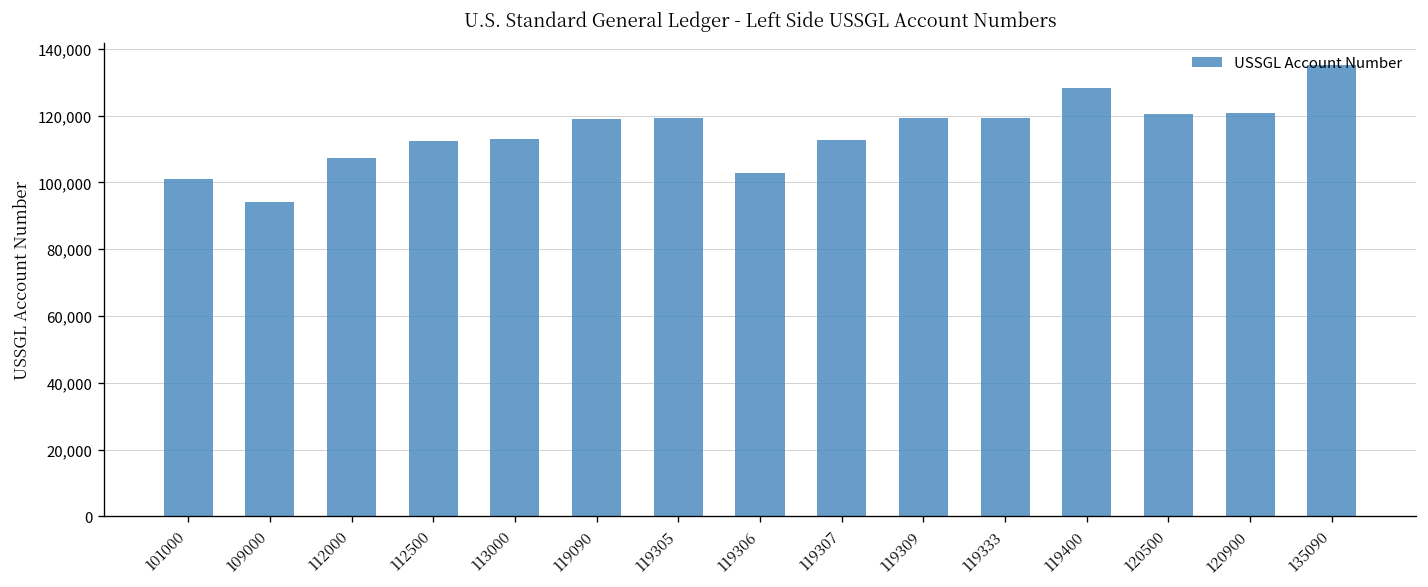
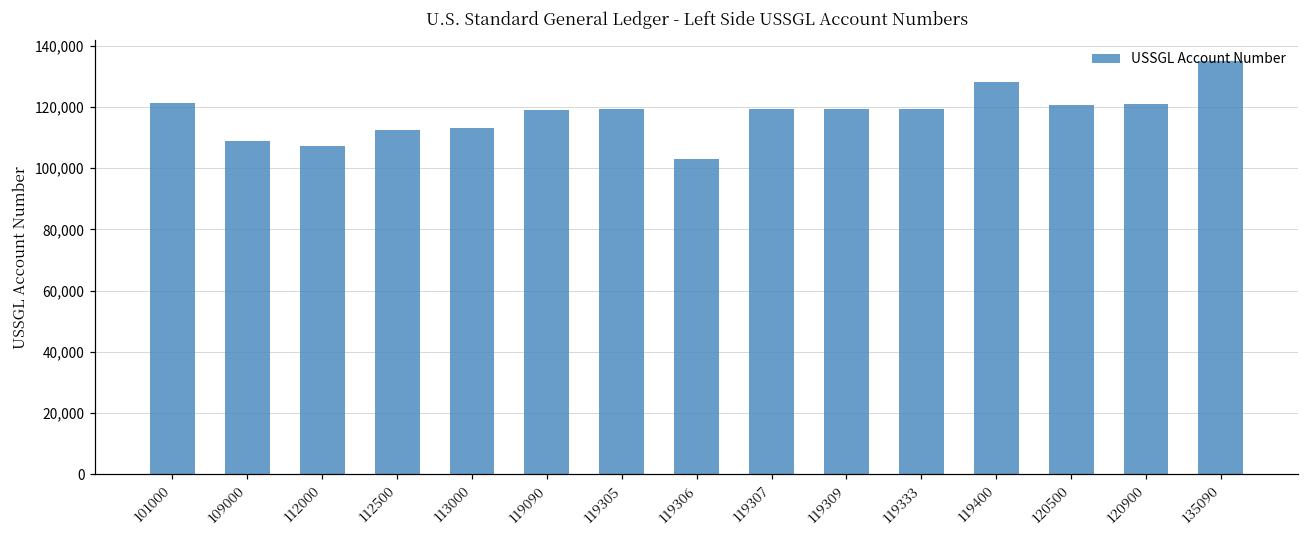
  {
-   "101000": "101,000",
-   "109000": "94,000",
+   "101000": "121,000",
+   "109000": "109,000",
    "112000": "107,000",
    "112500": "113,000",
    "113000": "113,000",
    "119090": "119,000",
    "119305": "119,000",
    "119306": "103,000",
-   "119307": "113,000",
+   "119307": "119,000",
    "119309": "119,000",
    "119333": "119,000",
    "119400": "128,000",
    "120500": "121,000",
    "120900": "121,000",
    "135090": "135,000"
  }
